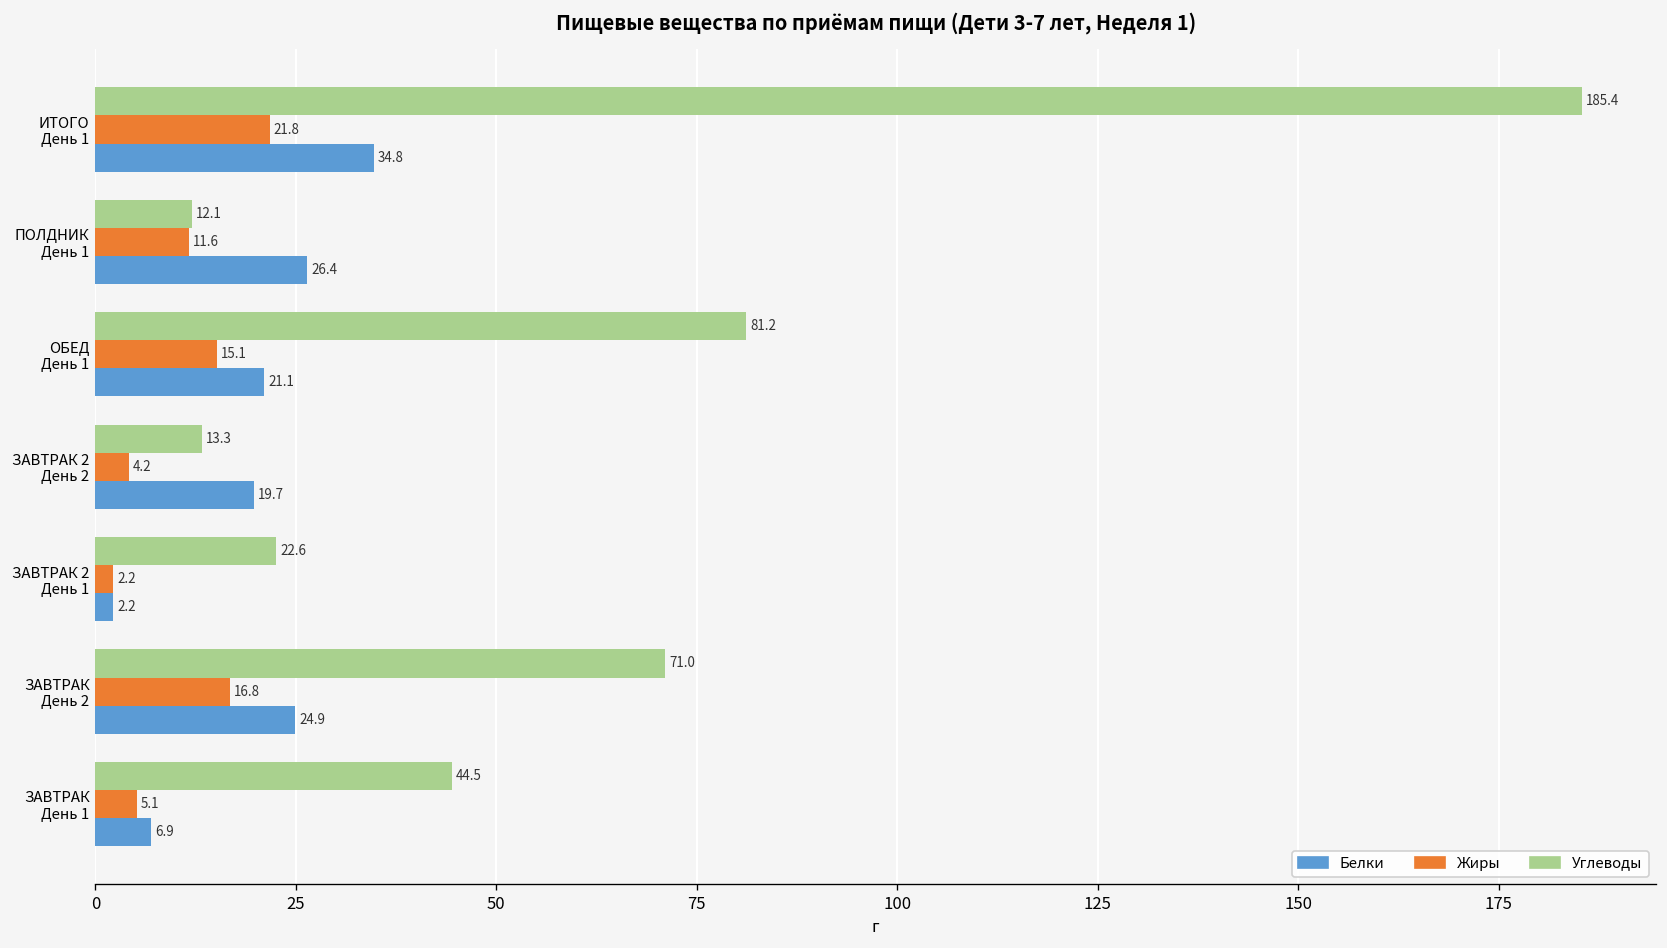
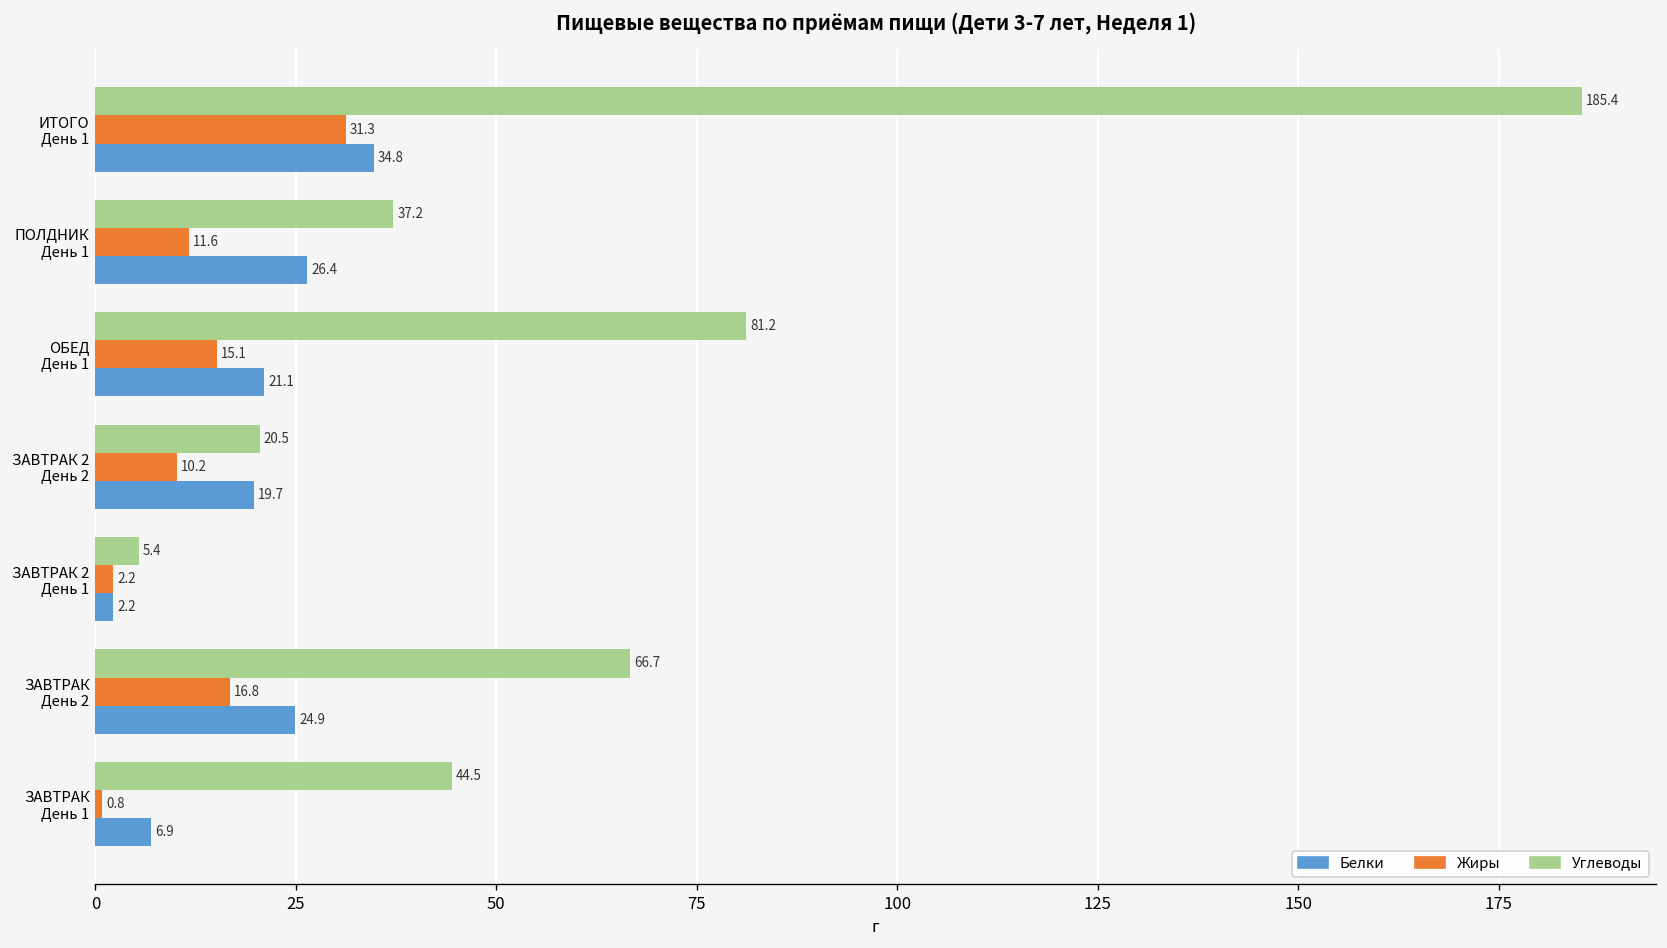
  {
    "Белки": {
      "ИТОГО День 1": 34.8,
      "ПОЛДНИК День 1": 26.4,
      "ОБЕД День 1": 21.1,
      "ЗАВТРАК 2 День 2": 19.7,
      "ЗАВТРАК 2 День 1": 2.2,
      "ЗАВТРАК День 2": 24.9,
      "ЗАВТРАК День 1": 6.9
    },
    "Жиры": {
-     "ИТОГО День 1": 21.8,
+     "ИТОГО День 1": 31.3,
      "ПОЛДНИК День 1": 11.6,
      "ОБЕД День 1": 15.1,
-     "ЗАВТРАК 2 День 2": 4.2,
+     "ЗАВТРАК 2 День 2": 10.2,
      "ЗАВТРАК 2 День 1": 2.2,
      "ЗАВТРАК День 2": 16.8,
-     "ЗАВТРАК День 1": 5.1
+     "ЗАВТРАК День 1": 0.8
    },
    "Углеводы": {
      "ИТОГО День 1": 185.4,
-     "ПОЛДНИК День 1": 12.1,
+     "ПОЛДНИК День 1": 37.2,
      "ОБЕД День 1": 81.2,
-     "ЗАВТРАК 2 День 2": 13.3,
-     "ЗАВТРАК 2 День 1": 22.6,
-     "ЗАВТРАК День 2": 71.0,
+     "ЗАВТРАК 2 День 2": 20.5,
+     "ЗАВТРАК 2 День 1": 5.4,
+     "ЗАВТРАК День 2": 66.7,
      "ЗАВТРАК День 1": 44.5
    }
  }
